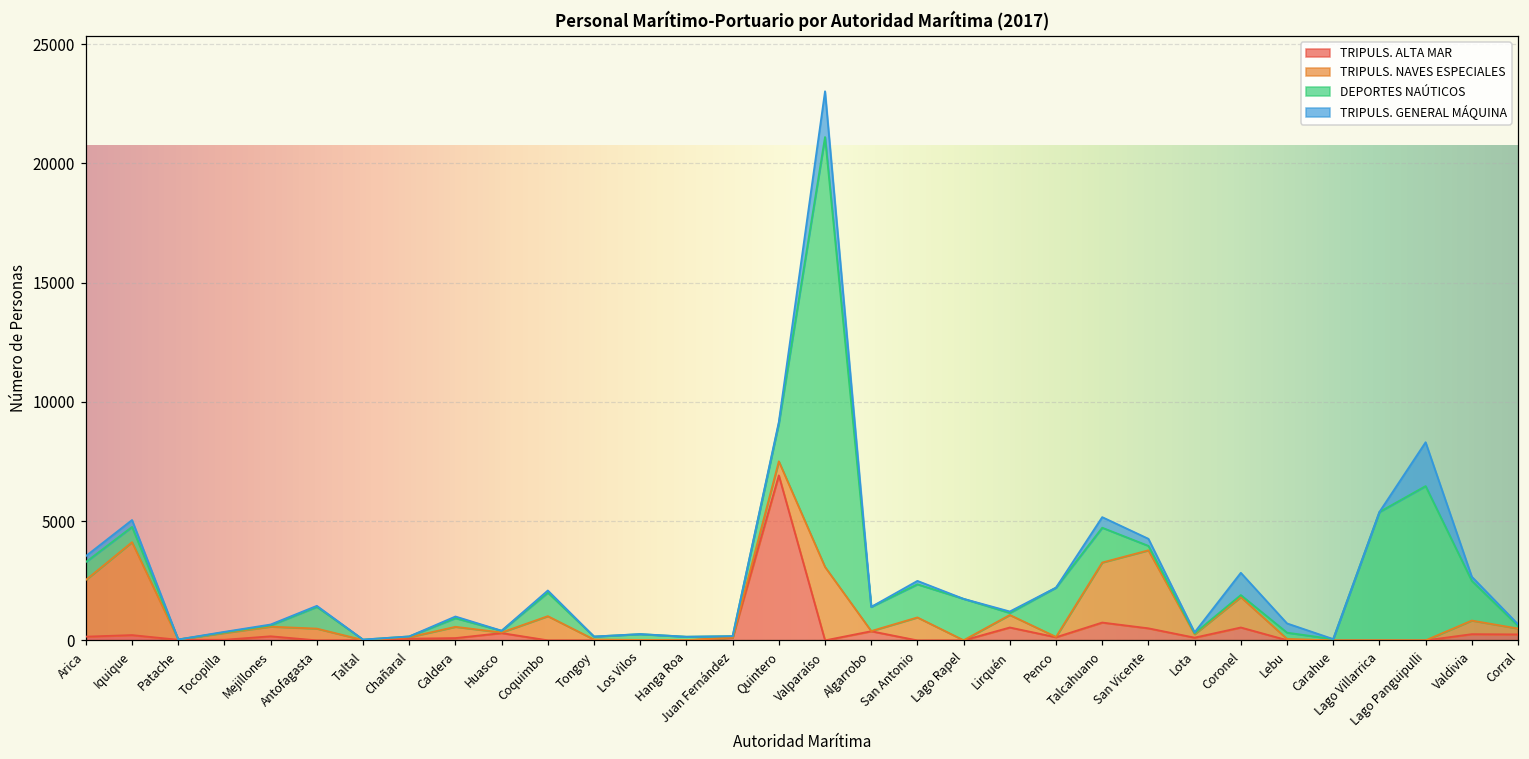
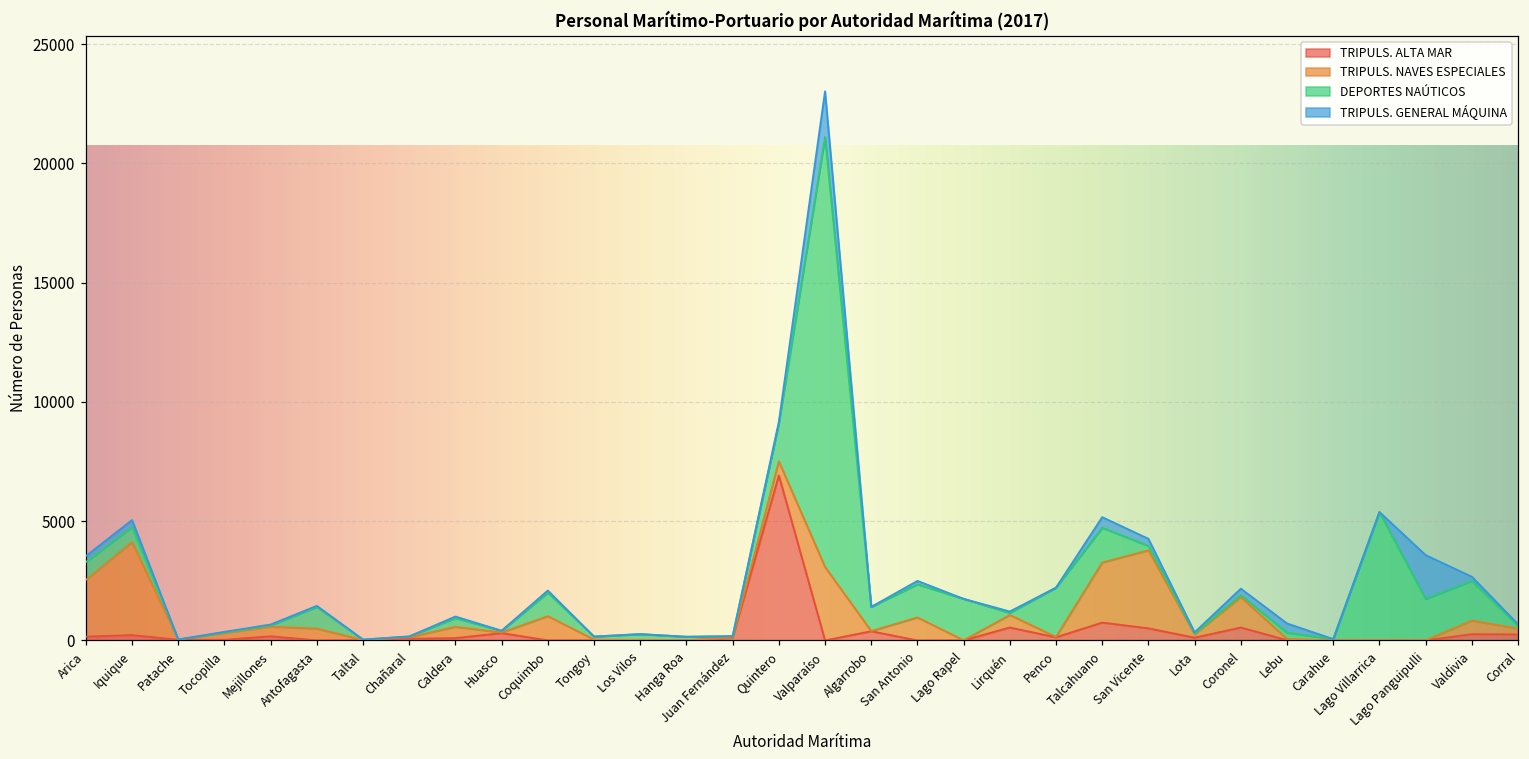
  {
    "DEPORTES NAÚTICOS": {
      "Arica": 800,
      "Iquique": 600,
      "Valparaíso": 18000,
      "San Antonio": 1400,
      "Talcahuano": 1500,
      "San Vicente": 200,
      "Lebu": 300,
-     "Lago Panguipulli": 6500,
+     "Lago Panguipulli": 1700,
      "Valdivia": 1700
    },
    "TRIPULS. GENERAL MÁQUINA": {
      "Arica": 300,
      "Iquique": 300,
      "Valparaíso": 1900,
      "San Antonio": 100,
      "Talcahuano": 400,
      "San Vicente": 300,
-     "Coronel": 900,
+     "Coronel": 300,
      "Lebu": 400,
      "Lago Panguipulli": 1800,
      "Valdivia": 200
    }
  }
